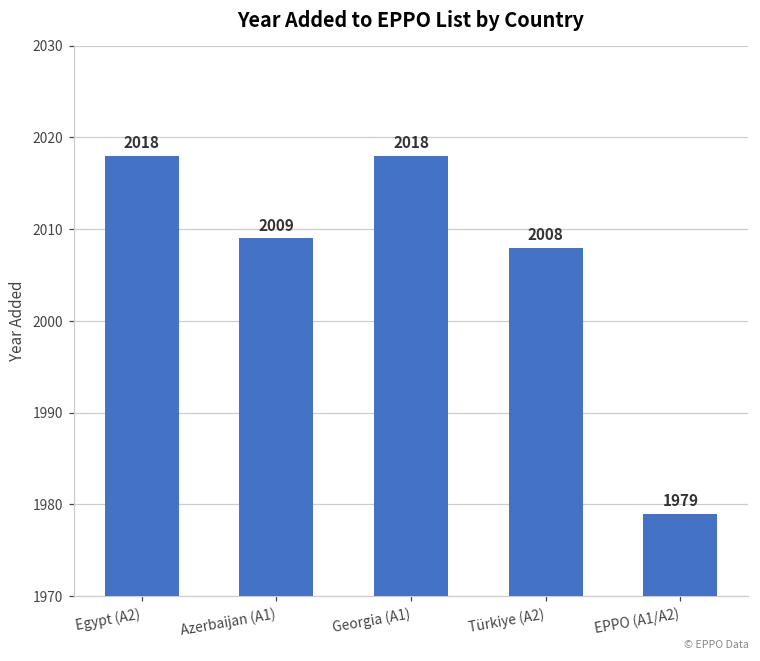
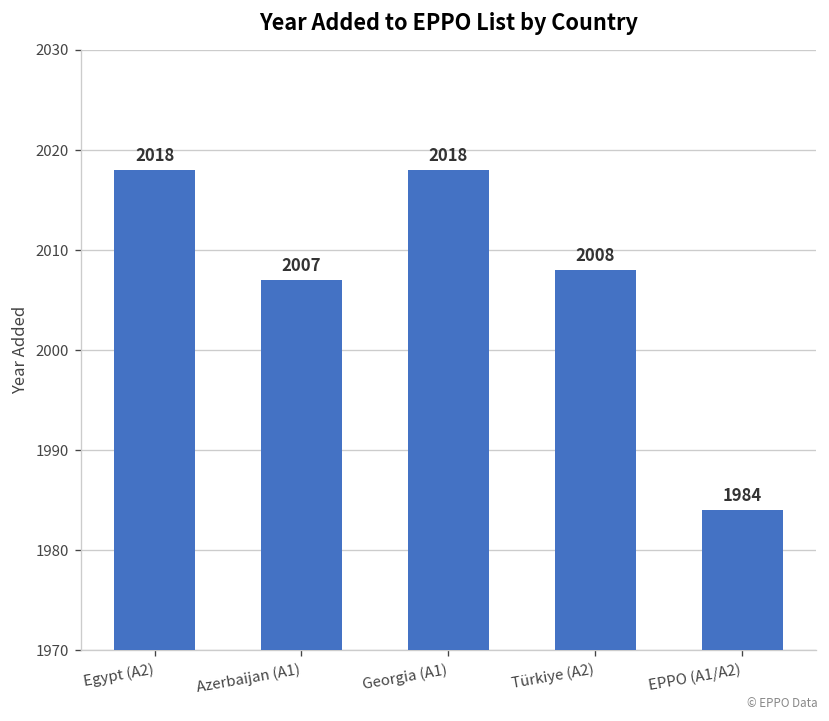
  {
    "Egypt (A2)": 2018,
-   "Azerbaijan (A1)": 2009,
+   "Azerbaijan (A1)": 2007,
    "Georgia (A1)": 2018,
    "Türkiye (A2)": 2008,
-   "EPPO (A1/A2)": 1979
+   "EPPO (A1/A2)": 1984
  }
